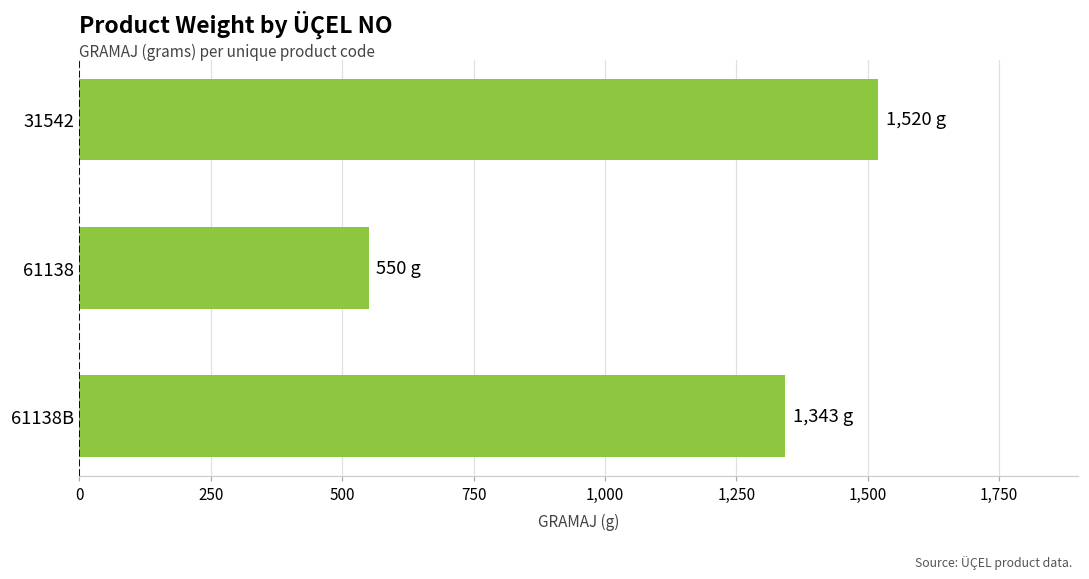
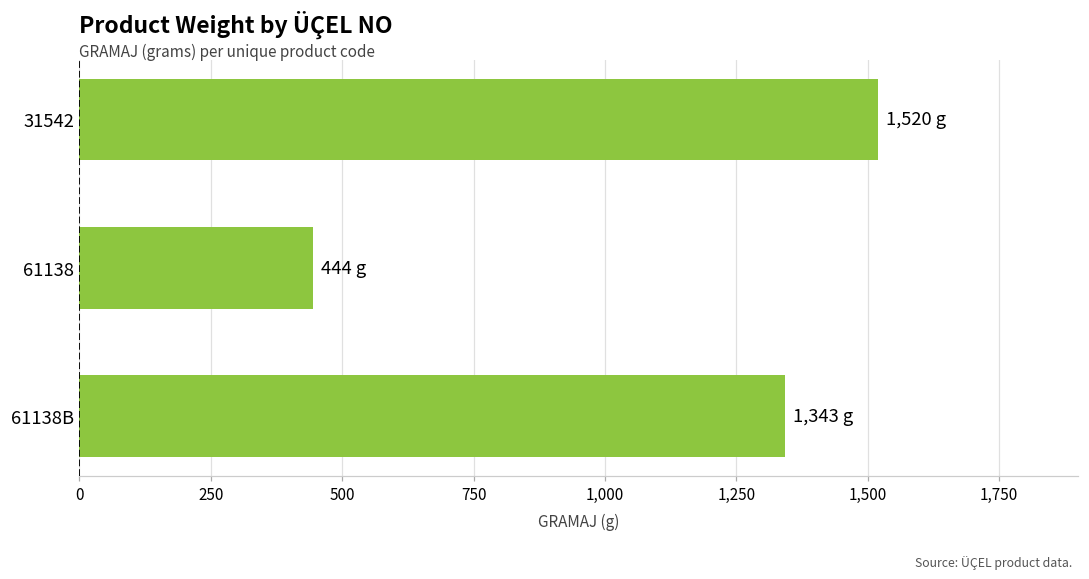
  {
    "31542": "1,520",
-   "61138": "550",
+   "61138": "444",
    "61138B": "1,343"
  }
